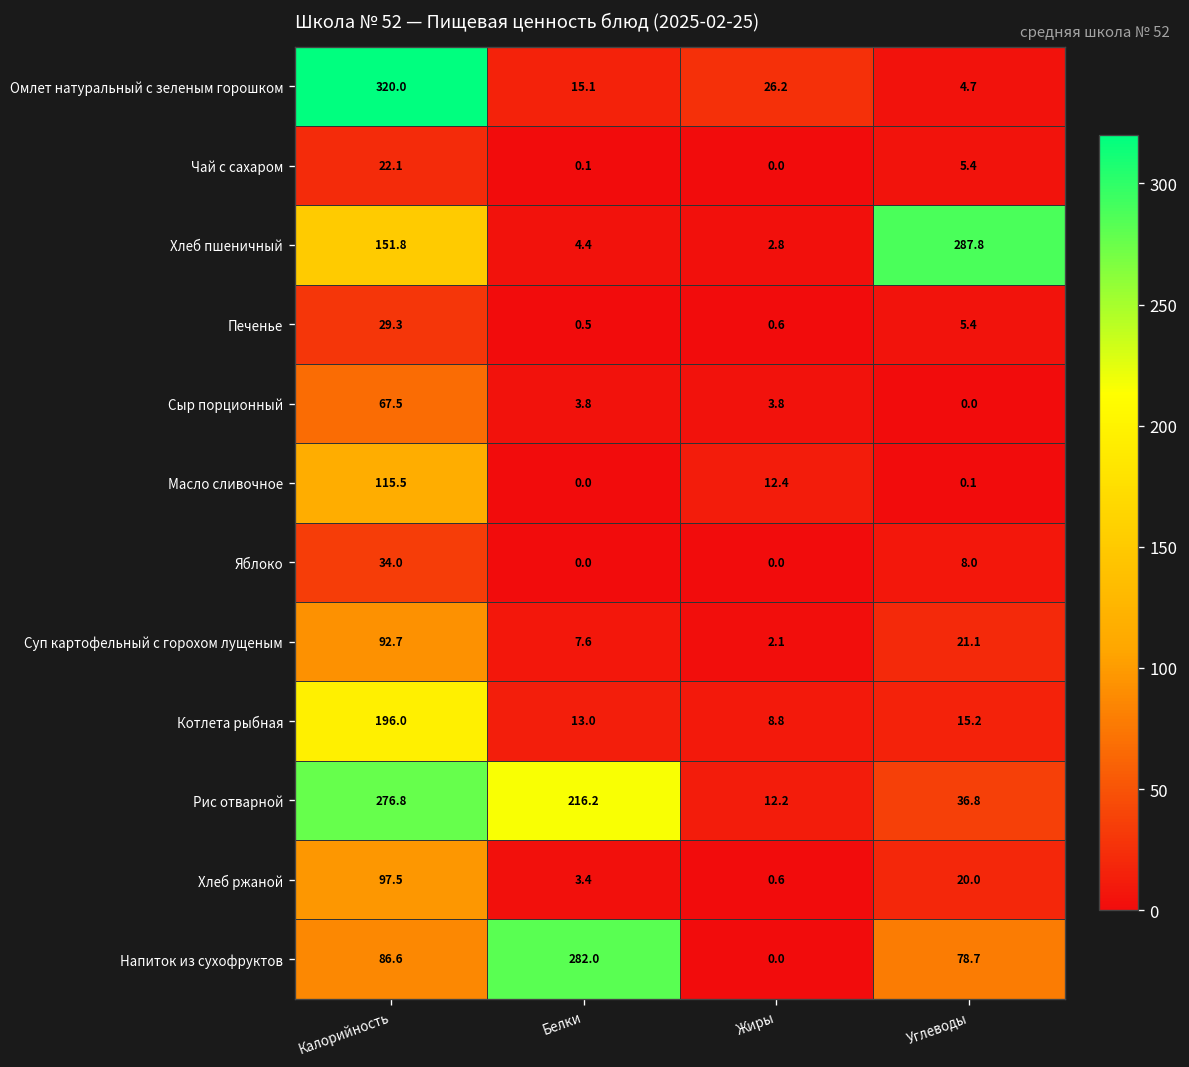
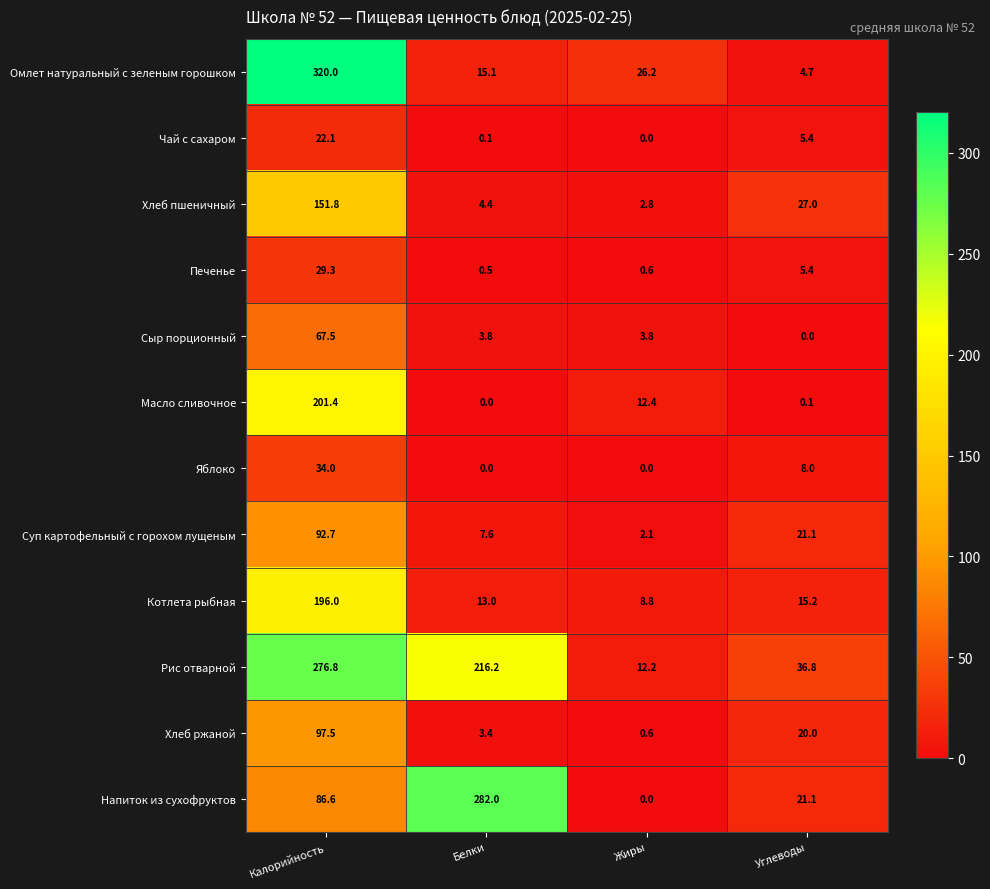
  {
    "Омлет натуральный с зеленым горошком": {
      "Калорийность": 320.0,
      "Белки": 15.1,
      "Жиры": 26.2,
      "Углеводы": 4.7
    },
    "Чай с сахаром": {
      "Калорийность": 22.1,
      "Белки": 0.1,
      "Жиры": 0.0,
      "Углеводы": 5.4
    },
    "Хлеб пшеничный": {
      "Калорийность": 151.8,
      "Белки": 4.4,
      "Жиры": 2.8,
-     "Углеводы": 287.8
+     "Углеводы": 27.0
    },
    "Печенье": {
      "Калорийность": 29.3,
      "Белки": 0.5,
      "Жиры": 0.6,
      "Углеводы": 5.4
    },
    "Сыр порционный": {
      "Калорийность": 67.5,
      "Белки": 3.8,
      "Жиры": 3.8,
      "Углеводы": 0.0
    },
    "Масло сливочное": {
-     "Калорийность": 115.5,
+     "Калорийность": 201.4,
      "Белки": 0.0,
      "Жиры": 12.4,
      "Углеводы": 0.1
    },
    "Яблоко": {
      "Калорийность": 34.0,
      "Белки": 0.0,
      "Жиры": 0.0,
      "Углеводы": 8.0
    },
    "Суп картофельный с горохом лущеным": {
      "Калорийность": 92.7,
      "Белки": 7.6,
      "Жиры": 2.1,
      "Углеводы": 21.1
    },
    "Котлета рыбная": {
      "Калорийность": 196.0,
      "Белки": 13.0,
      "Жиры": 8.8,
      "Углеводы": 15.2
    },
    "Рис отварной": {
      "Калорийность": 276.8,
      "Белки": 216.2,
      "Жиры": 12.2,
      "Углеводы": 36.8
    },
    "Хлеб ржаной": {
      "Калорийность": 97.5,
      "Белки": 3.4,
      "Жиры": 0.6,
      "Углеводы": 20.0
    },
    "Напиток из сухофруктов": {
      "Калорийность": 86.6,
      "Белки": 282.0,
      "Жиры": 0.0,
-     "Углеводы": 78.7
+     "Углеводы": 21.1
    }
  }
